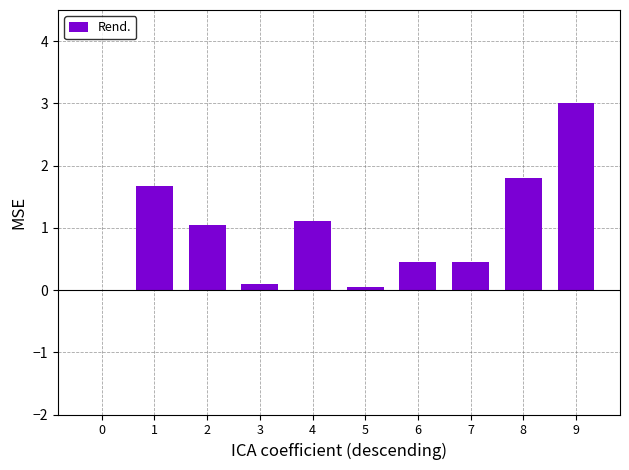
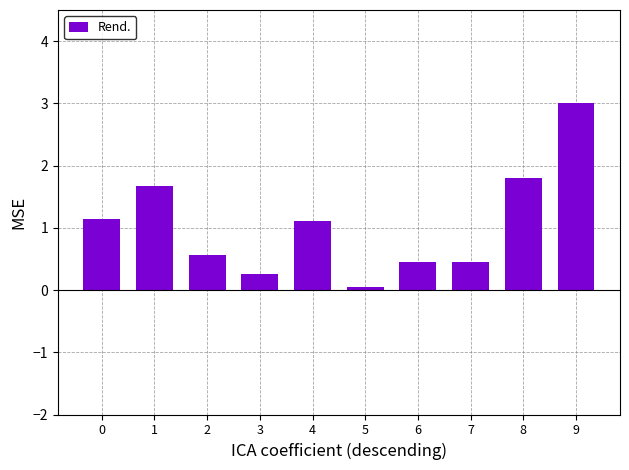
  {
-   "0": 0.0,
+   "0": 1.1,
    "1": 1.7,
-   "2": 1.1,
-   "3": 0.1,
+   "2": 0.6,
+   "3": 0.3,
    "4": 1.1,
    "5": 0.1,
    "6": 0.5,
    "7": 0.5,
    "8": 1.8,
    "9": 3.0
  }
